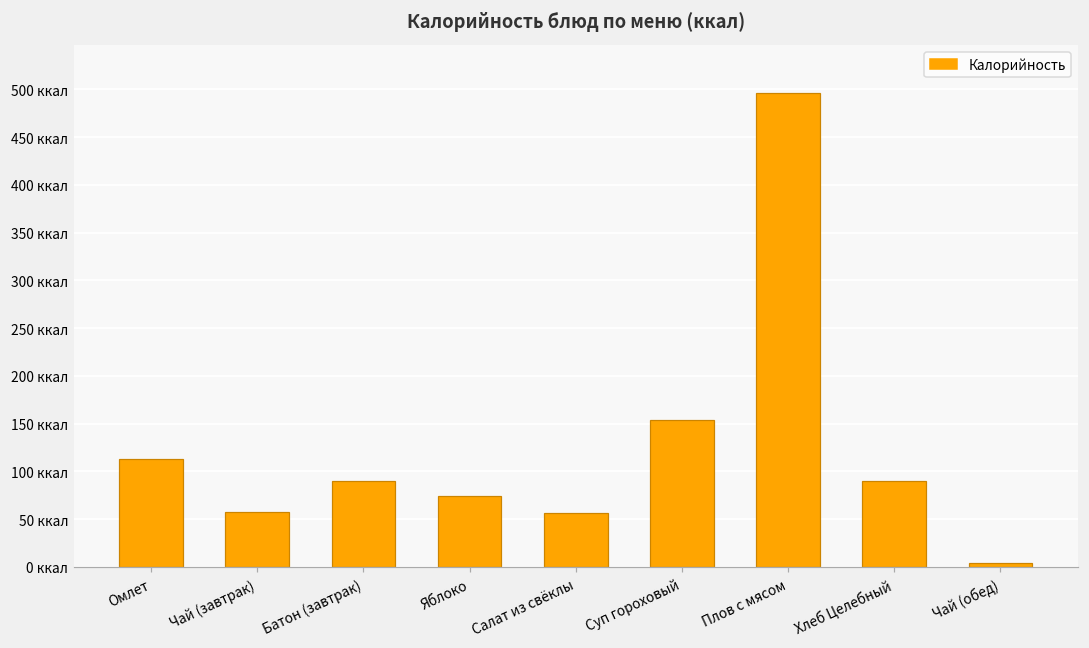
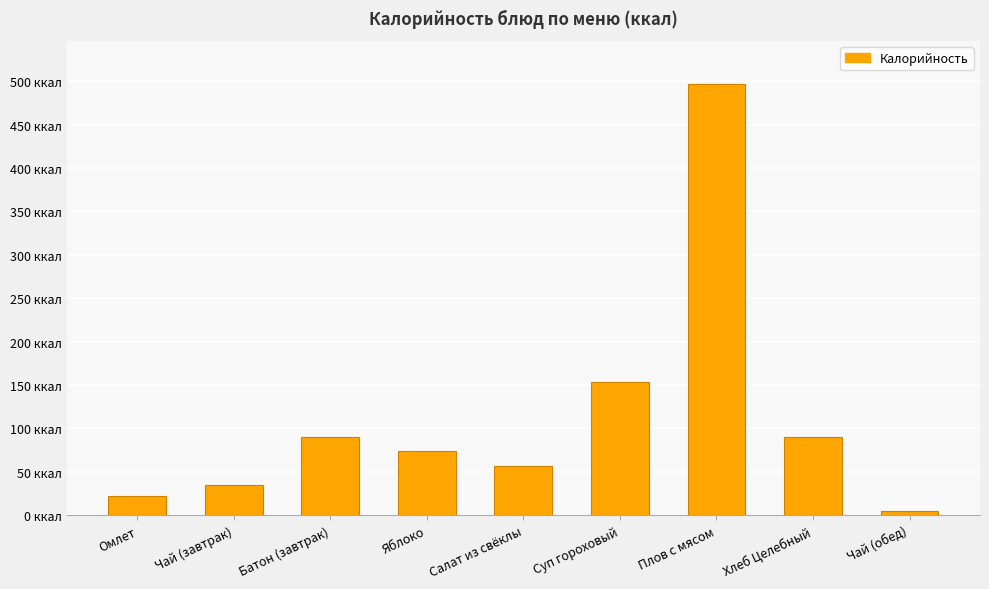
  {
-   "Омлет": "110 ккал",
-   "Чай (завтрак)": "60 ккал",
+   "Омлет": "20 ккал",
+   "Чай (завтрак)": "40 ккал",
    "Батон (завтрак)": "90 ккал",
    "Яблоко": "70 ккал",
    "Салат из свёклы": "60 ккал",
    "Суп гороховый": "150 ккал",
    "Плов с мясом": "500 ккал",
    "Хлеб Целебный": "90 ккал",
    "Чай (обед)": "0 ккал"
  }
